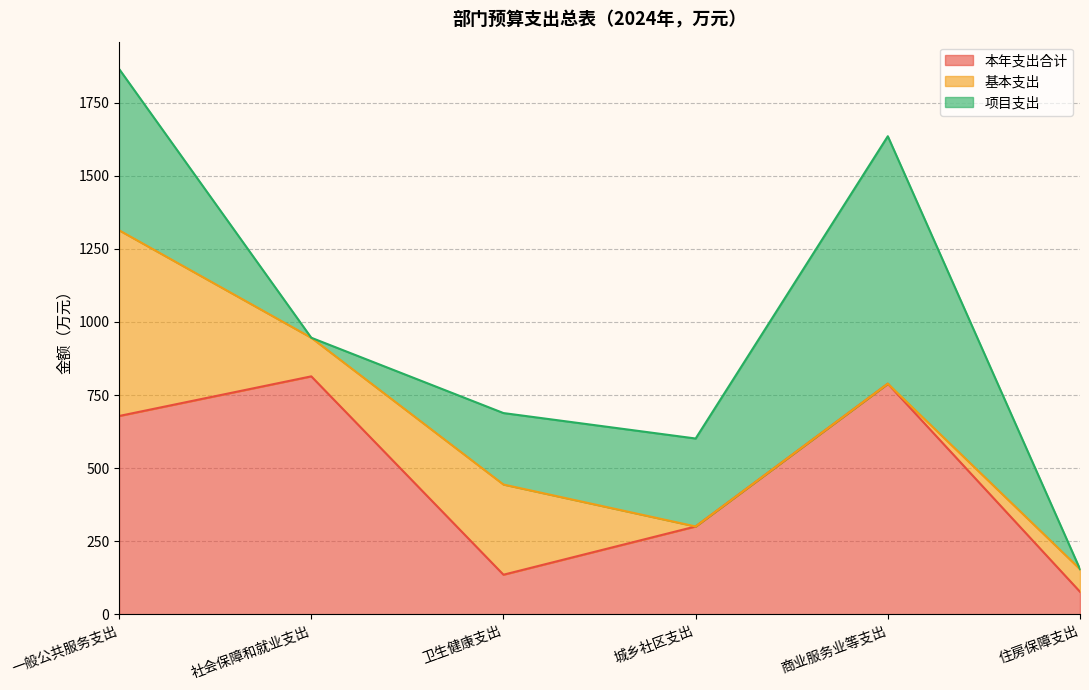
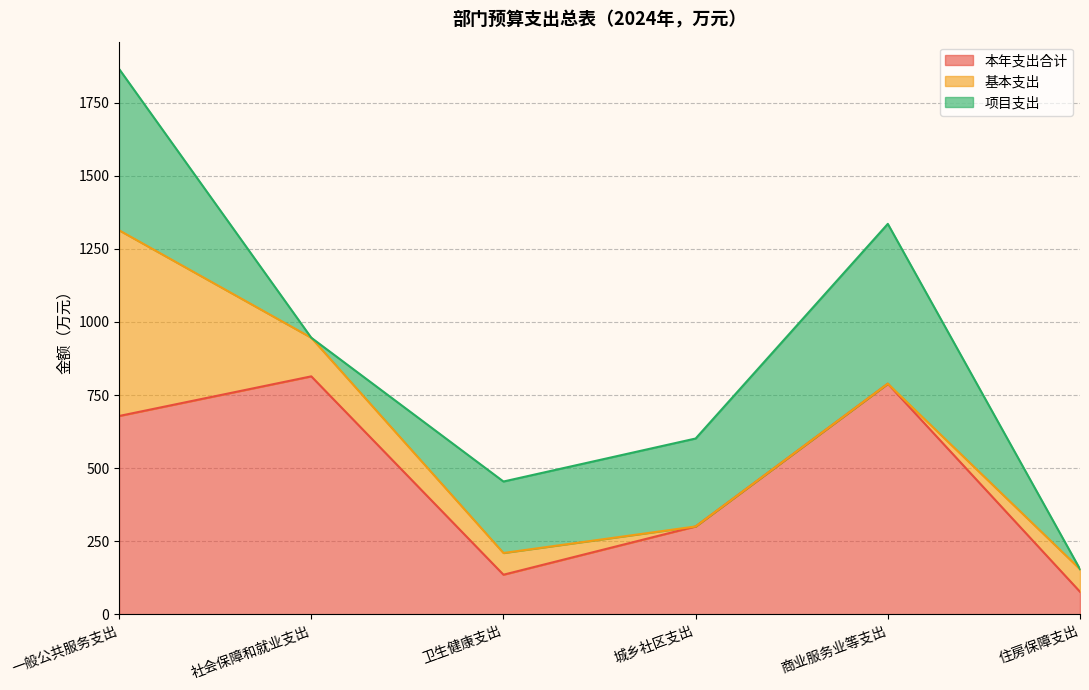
  {
    "本年支出合计": {
      "一般公共服务支出": 680,
      "社会保障和就业支出": 810,
      "卫生健康支出": 140,
      "住房保障支出": 80
    },
    "基本支出": {
      "一般公共服务支出": 640,
-     "卫生健康支出": 310
+     "卫生健康支出": 70
    },
    "项目支出": {
      "一般公共服务支出": 550,
      "卫生健康支出": 240,
      "城乡社区支出": 300,
-     "商业服务业等支出": 850
+     "商业服务业等支出": 550
    }
  }
